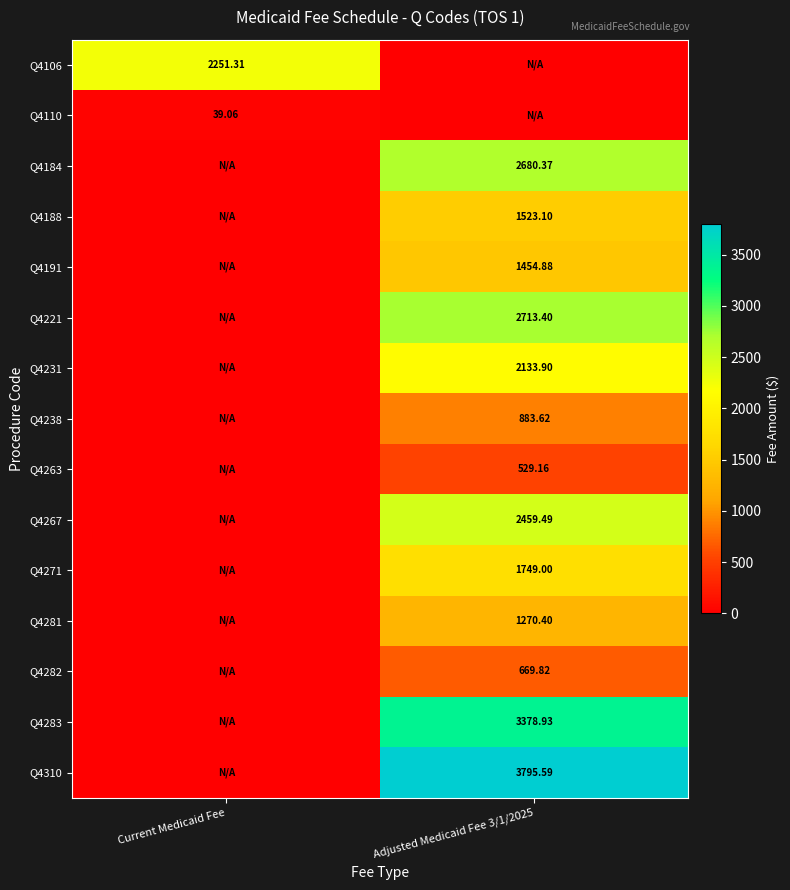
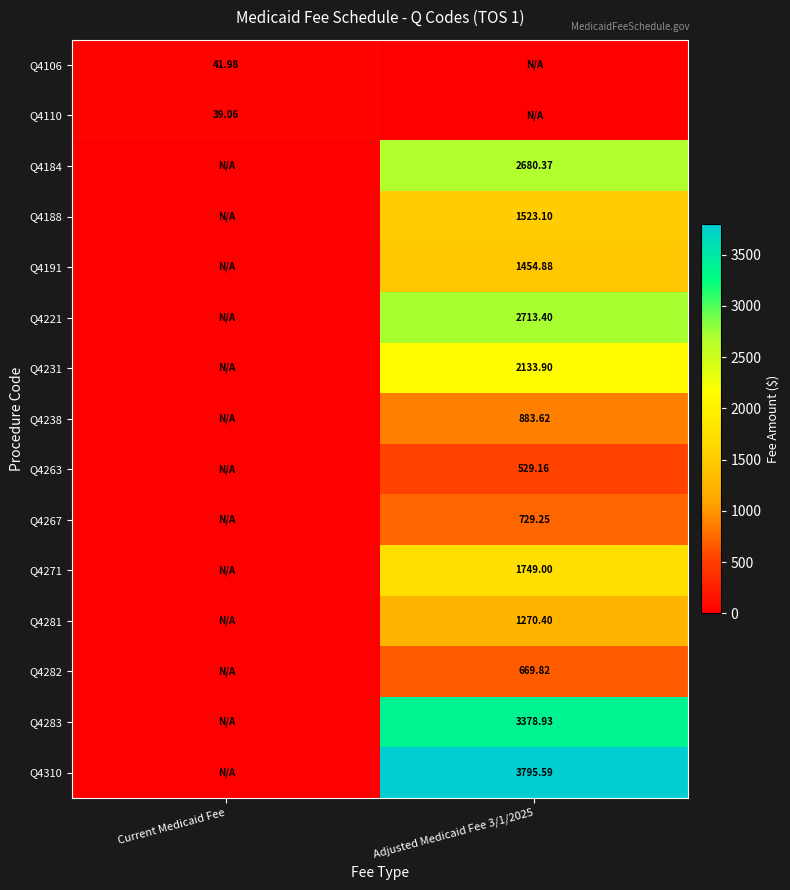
  {
    "Q4106": {
-     "Current Medicaid Fee": 2251.31
+     "Current Medicaid Fee": 41.98
    },
    "Q4110": {
      "Current Medicaid Fee": 39.06
    },
    "Q4184": {
      "Adjusted Medicaid Fee 3/1/2025": 2680.37
    },
    "Q4188": {
      "Adjusted Medicaid Fee 3/1/2025": 1523.10
    },
    "Q4191": {
      "Adjusted Medicaid Fee 3/1/2025": 1454.88
    },
    "Q4221": {
      "Adjusted Medicaid Fee 3/1/2025": 2713.40
    },
    "Q4231": {
      "Adjusted Medicaid Fee 3/1/2025": 2133.90
    },
    "Q4238": {
      "Adjusted Medicaid Fee 3/1/2025": 883.62
    },
    "Q4263": {
      "Adjusted Medicaid Fee 3/1/2025": 529.16
    },
    "Q4267": {
-     "Adjusted Medicaid Fee 3/1/2025": 2459.49
+     "Adjusted Medicaid Fee 3/1/2025": 729.25
    },
    "Q4271": {
      "Adjusted Medicaid Fee 3/1/2025": 1749.00
    },
    "Q4281": {
      "Adjusted Medicaid Fee 3/1/2025": 1270.40
    },
    "Q4282": {
      "Adjusted Medicaid Fee 3/1/2025": 669.82
    },
    "Q4283": {
      "Adjusted Medicaid Fee 3/1/2025": 3378.93
    },
    "Q4310": {
      "Adjusted Medicaid Fee 3/1/2025": 3795.59
    }
  }
